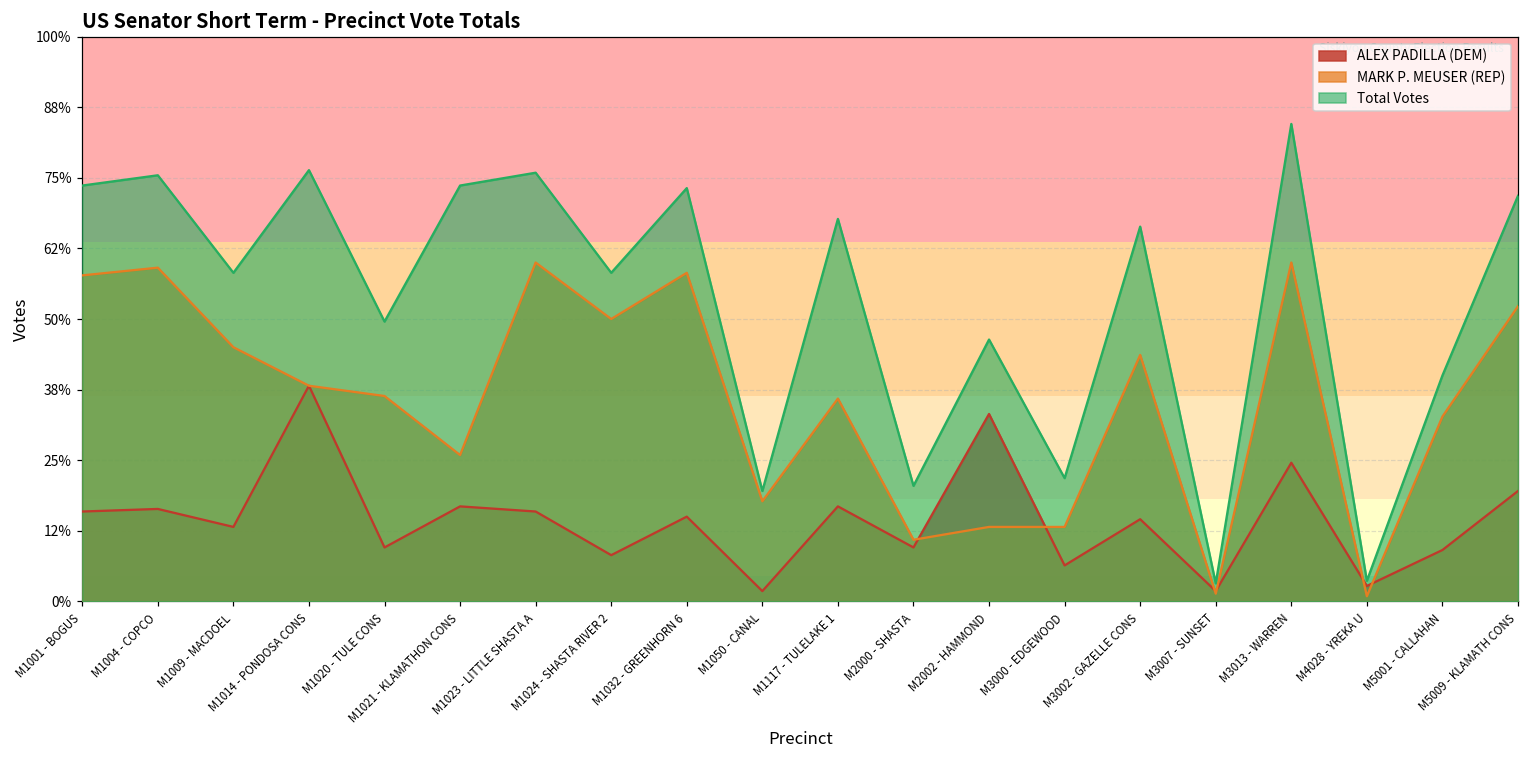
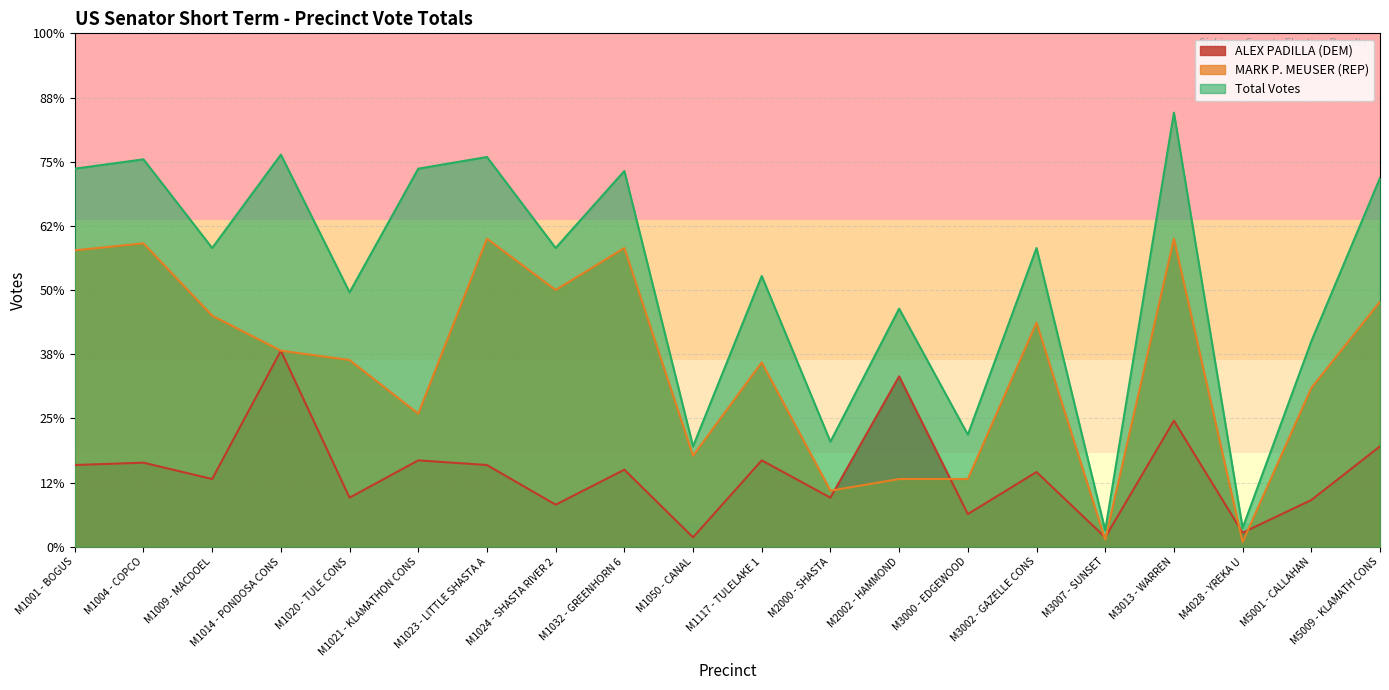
  {
    "ALEX PADILLA (DEM)": {
      "M1001 - BOGUS": "16%",
      "M1004 - COPCO": "16%",
      "M1009 - MACDOEL": "13%",
      "M1020 - TULE CONS": "10%",
      "M1021 - KLAMATHON CONS": "17%",
      "M1023 - LITTLE SHASTA A": "16%",
      "M1024 - SHASTA RIVER 2": "8%",
      "M1032 - GREENHORN 6": "15%",
      "M1050 - CANAL": "2%",
      "M1117 - TULELAKE 1": "17%",
      "M2000 - SHASTA": "10%",
      "M2002 - HAMMOND": "33%",
      "M3000 - EDGEWOOD": "6%",
      "M3002 - GAZELLE CONS": "15%",
      "M3013 - WARREN": "25%",
      "M4028 - YREKA U": "3%",
      "M5001 - CALLAHAN": "9%",
      "M5009 - KLAMATH CONS": "20%"
    },
    "MARK P. MEUSER (REP)": {
      "M1001 - BOGUS": "58%",
      "M1004 - COPCO": "59%",
      "M1009 - MACDOEL": "45%",
      "M1020 - TULE CONS": "36%",
      "M1021 - KLAMATHON CONS": "26%",
      "M1023 - LITTLE SHASTA A": "60%",
      "M1024 - SHASTA RIVER 2": "50%",
      "M1032 - GREENHORN 6": "58%",
      "M1050 - CANAL": "18%",
      "M1117 - TULELAKE 1": "36%",
      "M2000 - SHASTA": "11%",
      "M2002 - HAMMOND": "13%",
      "M3000 - EDGEWOOD": "13%",
      "M3002 - GAZELLE CONS": "44%",
      "M3013 - WARREN": "60%",
      "M4028 - YREKA U": "1%",
-     "M5001 - CALLAHAN": "33%",
-     "M5009 - KLAMATH CONS": "52%"
+     "M5001 - CALLAHAN": "31%",
+     "M5009 - KLAMATH CONS": "48%"
    },
    "Total Votes": {
      "M1001 - BOGUS": "74%",
      "M1004 - COPCO": "75%",
      "M1009 - MACDOEL": "58%",
      "M1014 - PONDOSA CONS": "76%",
      "M1020 - TULE CONS": "50%",
      "M1021 - KLAMATHON CONS": "74%",
      "M1023 - LITTLE SHASTA A": "76%",
      "M1024 - SHASTA RIVER 2": "58%",
      "M1032 - GREENHORN 6": "73%",
      "M1050 - CANAL": "20%",
-     "M1117 - TULELAKE 1": "68%",
+     "M1117 - TULELAKE 1": "53%",
      "M2000 - SHASTA": "20%",
      "M2002 - HAMMOND": "46%",
      "M3000 - EDGEWOOD": "22%",
-     "M3002 - GAZELLE CONS": "66%",
+     "M3002 - GAZELLE CONS": "58%",
      "M3007 - SUNSET": "3%",
      "M3013 - WARREN": "85%",
      "M4028 - YREKA U": "4%",
      "M5001 - CALLAHAN": "40%",
      "M5009 - KLAMATH CONS": "72%"
    }
  }
